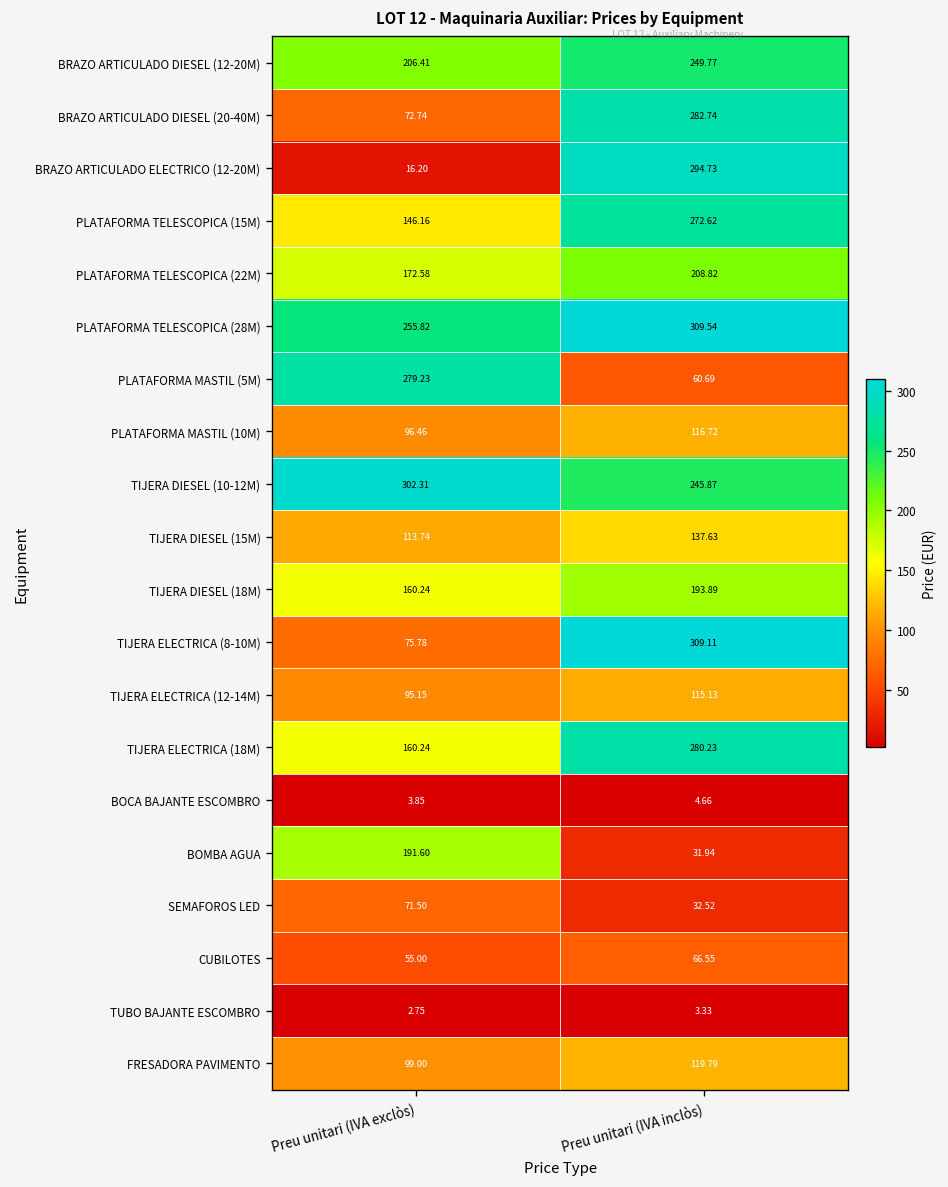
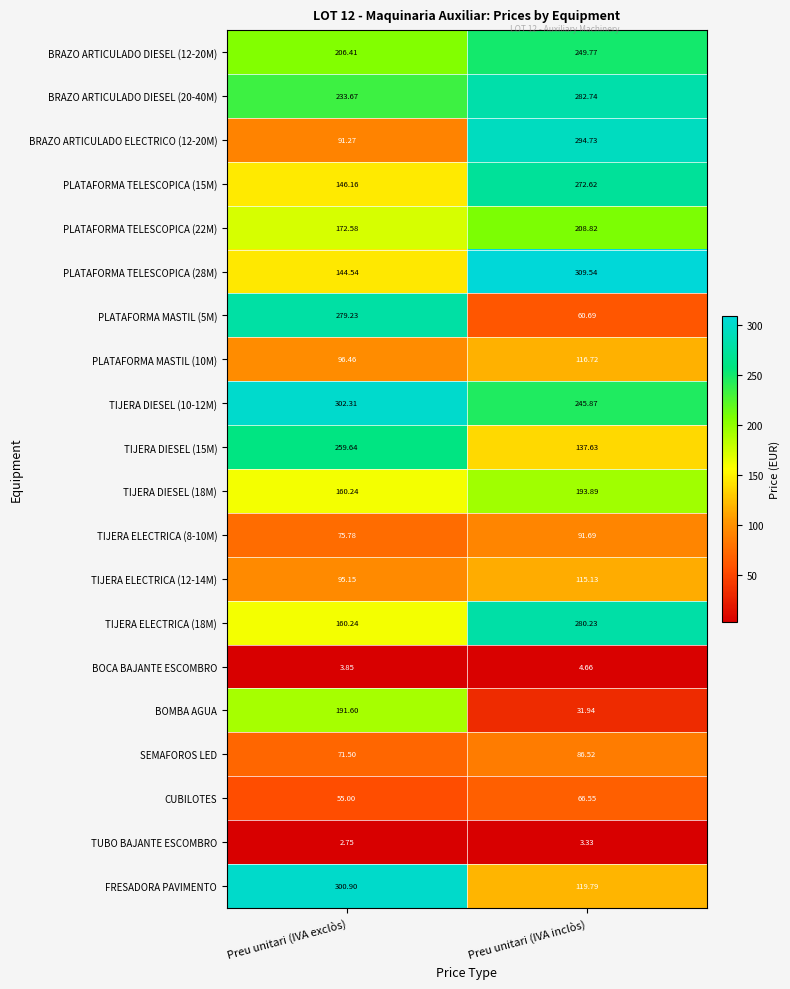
  {
    "BRAZO ARTICULADO DIESEL (12-20M)": {
      "Preu unitari (IVA exclòs)": 206.41,
      "Preu unitari (IVA inclòs)": 249.77
    },
    "BRAZO ARTICULADO DIESEL (20-40M)": {
-     "Preu unitari (IVA exclòs)": 72.74,
+     "Preu unitari (IVA exclòs)": 233.67,
      "Preu unitari (IVA inclòs)": 282.74
    },
    "BRAZO ARTICULADO ELECTRICO (12-20M)": {
-     "Preu unitari (IVA exclòs)": 16.20,
+     "Preu unitari (IVA exclòs)": 91.27,
      "Preu unitari (IVA inclòs)": 294.73
    },
    "PLATAFORMA TELESCOPICA (15M)": {
      "Preu unitari (IVA exclòs)": 146.16,
      "Preu unitari (IVA inclòs)": 272.62
    },
    "PLATAFORMA TELESCOPICA (22M)": {
      "Preu unitari (IVA exclòs)": 172.58,
      "Preu unitari (IVA inclòs)": 208.82
    },
    "PLATAFORMA TELESCOPICA (28M)": {
-     "Preu unitari (IVA exclòs)": 255.82,
+     "Preu unitari (IVA exclòs)": 144.54,
      "Preu unitari (IVA inclòs)": 309.54
    },
    "PLATAFORMA MASTIL (5M)": {
      "Preu unitari (IVA exclòs)": 279.23,
      "Preu unitari (IVA inclòs)": 60.69
    },
    "PLATAFORMA MASTIL (10M)": {
      "Preu unitari (IVA exclòs)": 96.46,
      "Preu unitari (IVA inclòs)": 116.72
    },
    "TIJERA DIESEL (10-12M)": {
      "Preu unitari (IVA exclòs)": 302.31,
      "Preu unitari (IVA inclòs)": 245.87
    },
    "TIJERA DIESEL (15M)": {
-     "Preu unitari (IVA exclòs)": 113.74,
+     "Preu unitari (IVA exclòs)": 259.64,
      "Preu unitari (IVA inclòs)": 137.63
    },
    "TIJERA DIESEL (18M)": {
      "Preu unitari (IVA exclòs)": 160.24,
      "Preu unitari (IVA inclòs)": 193.89
    },
    "TIJERA ELECTRICA (8-10M)": {
      "Preu unitari (IVA exclòs)": 75.78,
-     "Preu unitari (IVA inclòs)": 309.11
+     "Preu unitari (IVA inclòs)": 91.69
    },
    "TIJERA ELECTRICA (12-14M)": {
      "Preu unitari (IVA exclòs)": 95.15,
      "Preu unitari (IVA inclòs)": 115.13
    },
    "TIJERA ELECTRICA (18M)": {
      "Preu unitari (IVA exclòs)": 160.24,
      "Preu unitari (IVA inclòs)": 280.23
    },
    "BOCA BAJANTE ESCOMBRO": {
      "Preu unitari (IVA exclòs)": 3.85,
      "Preu unitari (IVA inclòs)": 4.66
    },
    "BOMBA AGUA": {
      "Preu unitari (IVA exclòs)": 191.60,
      "Preu unitari (IVA inclòs)": 31.94
    },
    "SEMAFOROS LED": {
      "Preu unitari (IVA exclòs)": 71.50,
-     "Preu unitari (IVA inclòs)": 32.52
+     "Preu unitari (IVA inclòs)": 86.52
    },
    "CUBILOTES": {
      "Preu unitari (IVA exclòs)": 55.00,
      "Preu unitari (IVA inclòs)": 66.55
    },
    "TUBO BAJANTE ESCOMBRO": {
      "Preu unitari (IVA exclòs)": 2.75,
      "Preu unitari (IVA inclòs)": 3.33
    },
    "FRESADORA PAVIMENTO": {
-     "Preu unitari (IVA exclòs)": 99.00,
+     "Preu unitari (IVA exclòs)": 300.90,
      "Preu unitari (IVA inclòs)": 119.79
    }
  }
